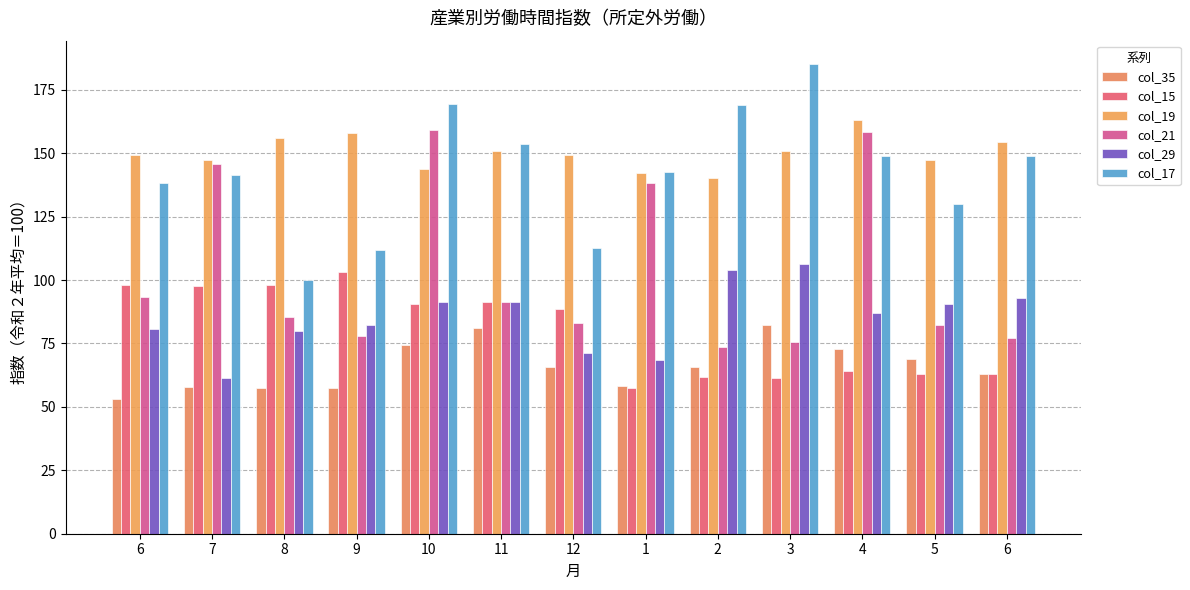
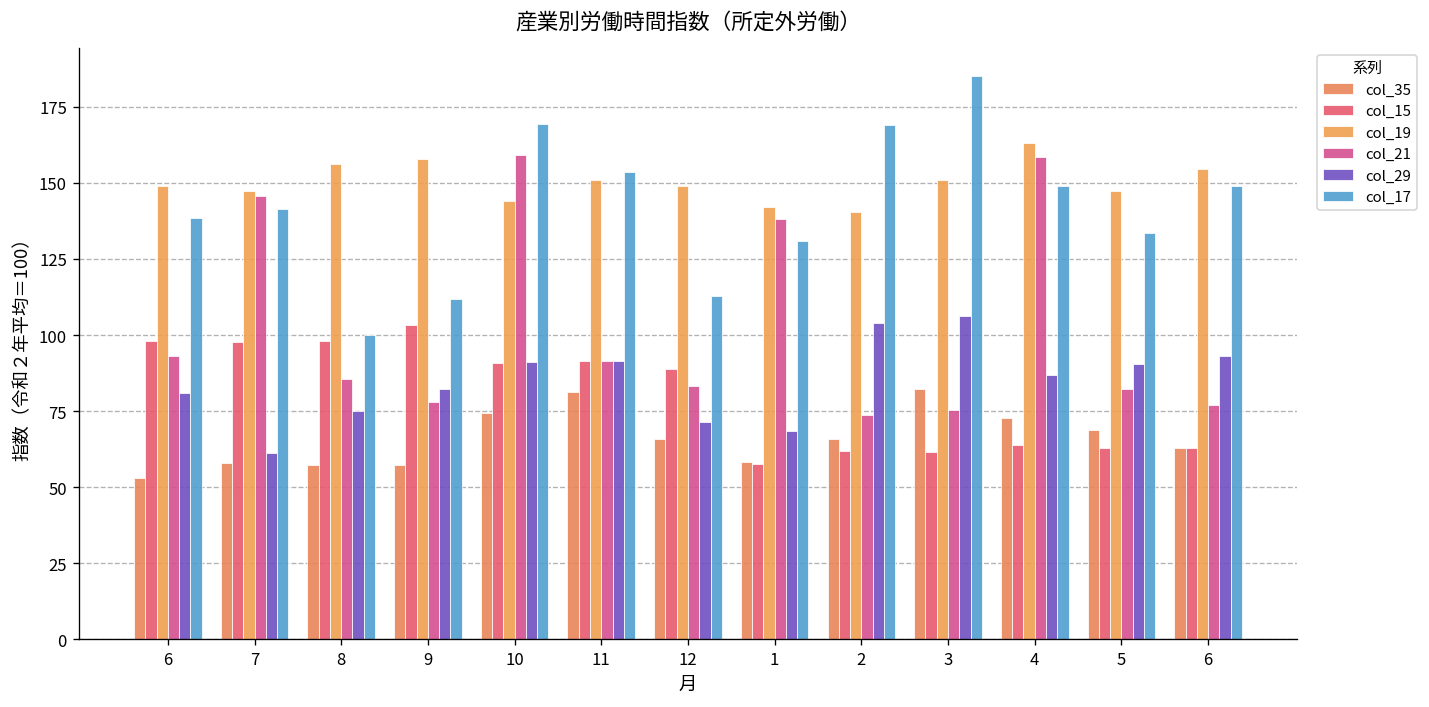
  {
    "col_29": {
      "7": 61,
-     "8": 80,
+     "8": 75,
      "9": 82,
      "10": 91,
      "11": 92,
      "12": 71,
      "1": 69,
      "2": 104,
      "3": 106,
      "4": 87,
      "5": 91
    },
    "col_17": {
      "7": 142,
      "8": 100,
      "9": 112,
      "10": 169,
      "11": 154,
      "12": 113,
-     "1": 142,
+     "1": 131,
      "2": 169,
      "3": 185,
      "4": 149,
-     "5": 130
+     "5": 134
    }
  }
